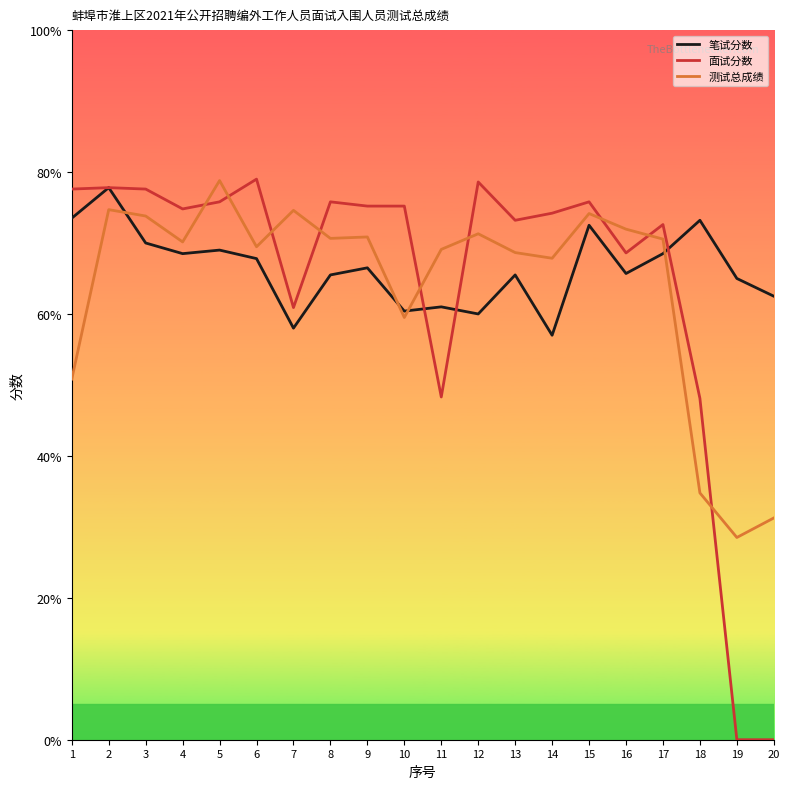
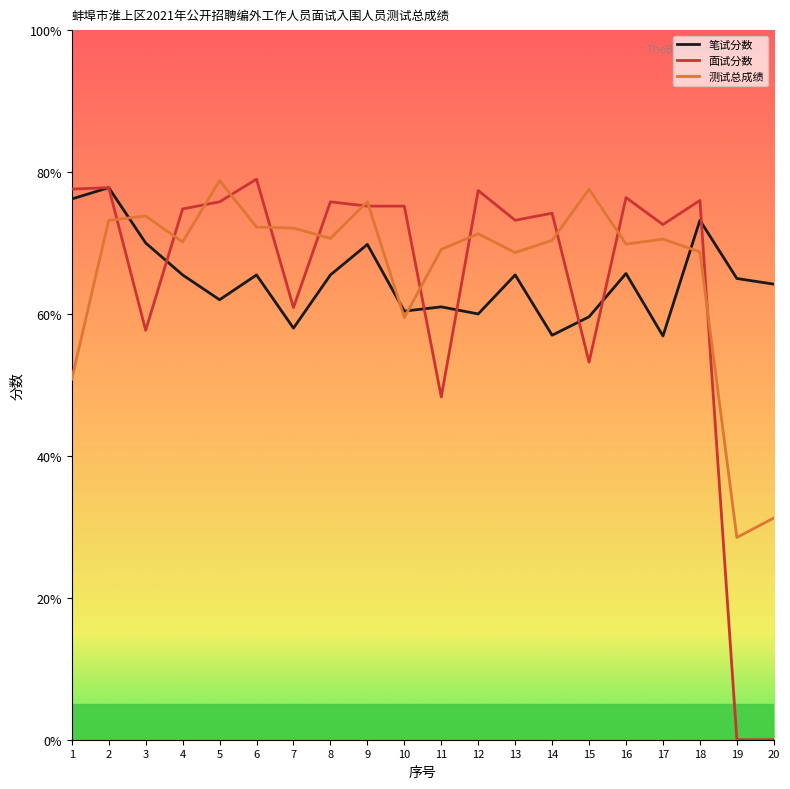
  {
    "笔试分数": {
-     "1": "74%",
+     "1": "76%",
      "3": "70%",
-     "4": "69%",
-     "5": "69%",
-     "6": "68%",
+     "4": "66%",
+     "5": "62%",
+     "6": "66%",
      "7": "58%",
      "8": "66%",
-     "9": "67%",
+     "9": "70%",
      "10": "60%",
      "11": "61%",
      "12": "60%",
      "13": "66%",
      "14": "57%",
-     "15": "73%",
+     "15": "60%",
      "16": "66%",
-     "17": "69%",
+     "17": "57%",
      "18": "73%",
      "19": "65%",
-     "20": "63%"
+     "20": "64%"
    },
    "面试分数": {
      "1": "78%",
-     "3": "78%",
+     "3": "58%",
      "4": "75%",
      "5": "76%",
      "6": "79%",
      "7": "61%",
      "8": "76%",
      "9": "75%",
      "10": "75%",
      "11": "48%",
-     "12": "79%",
+     "12": "77%",
      "13": "73%",
      "14": "74%",
-     "15": "76%",
-     "16": "69%",
+     "15": "53%",
+     "16": "76%",
      "17": "73%",
-     "18": "48%"
+     "18": "76%"
    },
    "测试总成绩": {
      "1": "51%",
-     "2": "75%",
+     "2": "73%",
      "3": "74%",
      "4": "70%",
      "5": "79%",
-     "6": "69%",
-     "7": "75%",
+     "6": "72%",
+     "7": "72%",
      "8": "71%",
-     "9": "71%",
+     "9": "76%",
      "10": "60%",
      "11": "69%",
      "12": "71%",
      "13": "69%",
-     "14": "68%",
-     "15": "74%",
-     "16": "72%",
+     "14": "70%",
+     "15": "78%",
+     "16": "70%",
      "17": "71%",
-     "18": "35%",
+     "18": "69%",
      "19": "29%",
      "20": "31%"
    }
  }
